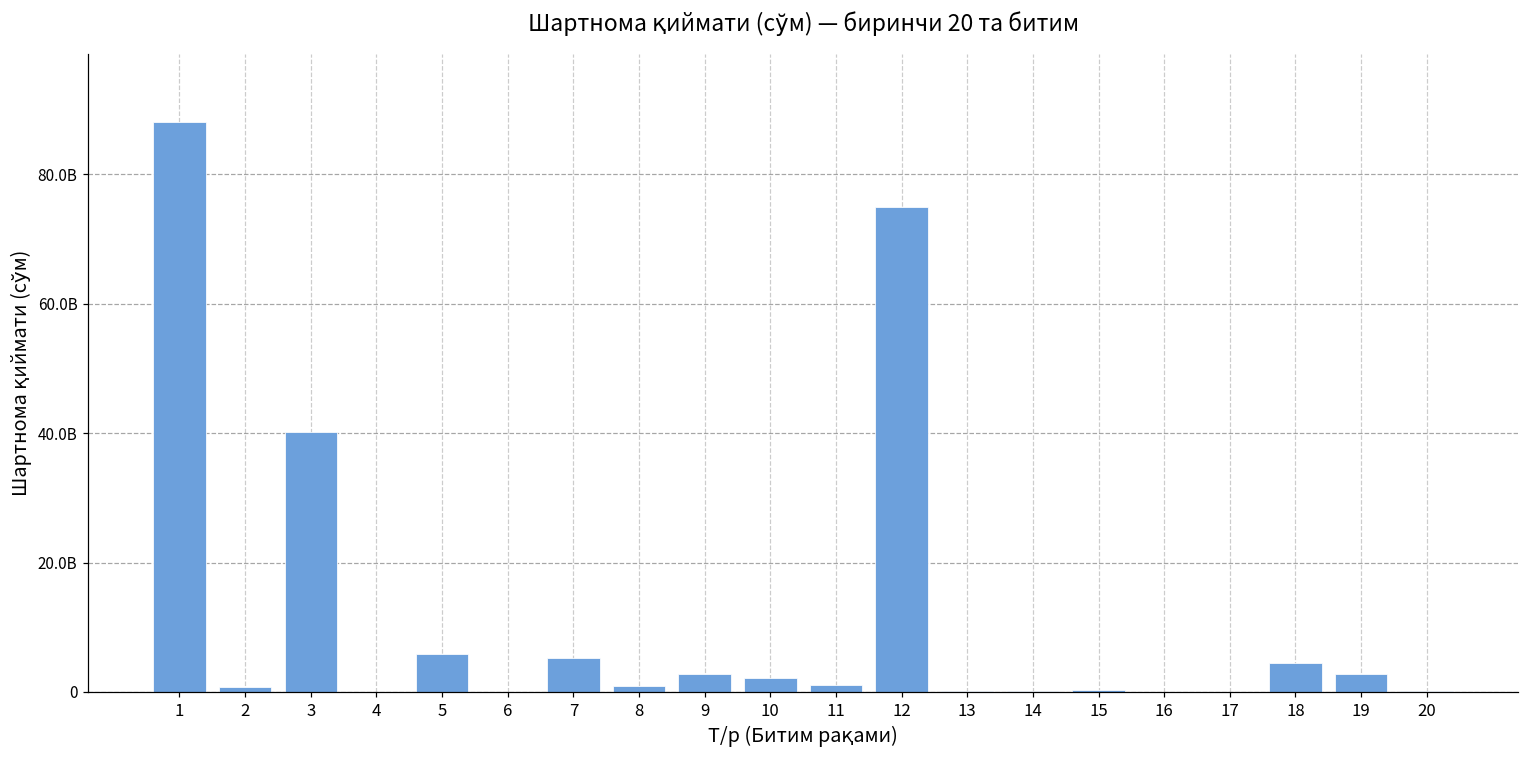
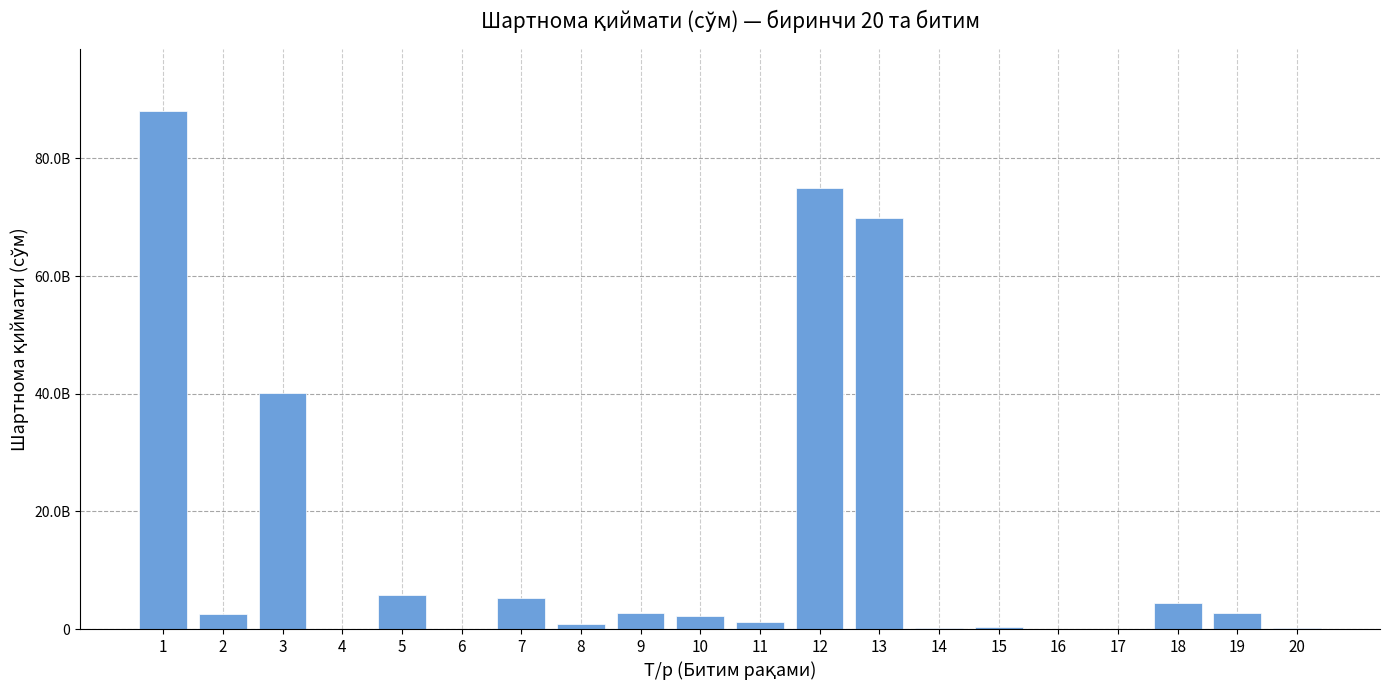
  {
    "1": 88000000000,
-   "2": 1000000000,
+   "2": 3000000000,
    "3": 40000000000,
    "4": 0,
    "5": 6000000000,
    "6": 0,
    "7": 5000000000,
    "8": 1000000000,
    "9": 3000000000,
    "10": 2000000000,
    "11": 1000000000,
    "12": 75000000000,
-   "13": 0,
+   "13": 70000000000,
    "18": 4000000000,
    "19": 3000000000
  }
